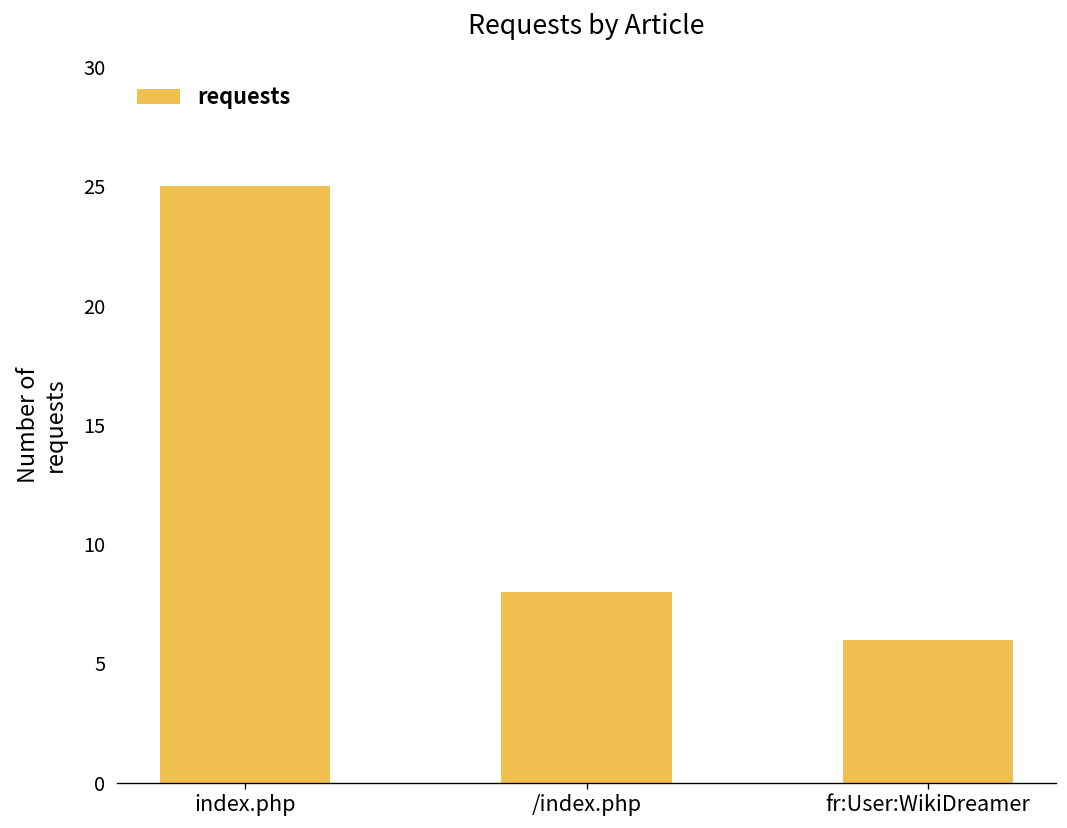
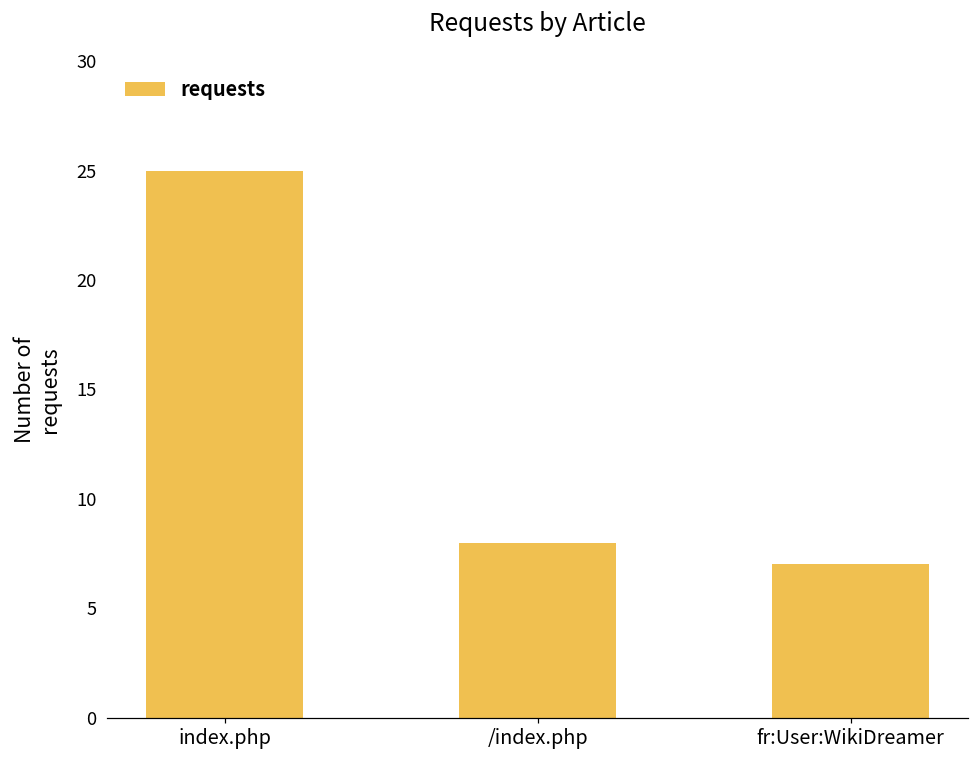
  {
    "index.php": 25,
    "/index.php": 8,
-   "fr:User:WikiDreamer": 6
+   "fr:User:WikiDreamer": 7
  }
